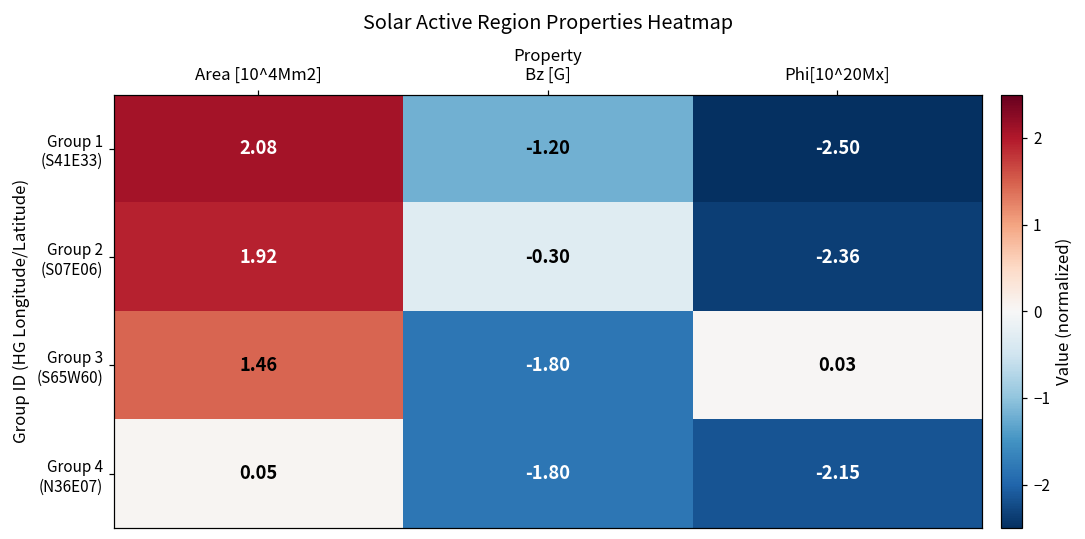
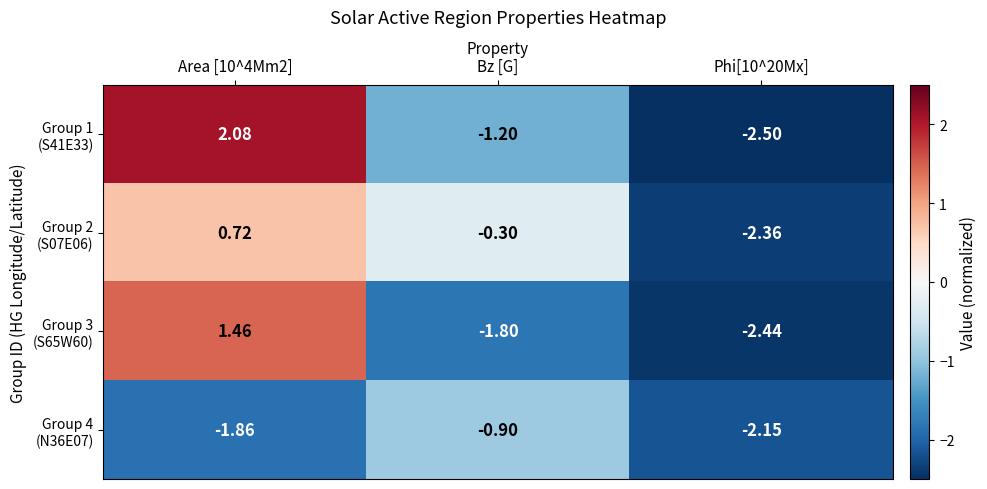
  {
    "Group 1 (S41E33)": {
      "Area [10^4Mm2]": 2.08,
      "Bz [G]": -1.20,
      "Phi[10^20Mx]": -2.50
    },
    "Group 2 (S07E06)": {
-     "Area [10^4Mm2]": 1.92,
+     "Area [10^4Mm2]": 0.72,
      "Bz [G]": -0.30,
      "Phi[10^20Mx]": -2.36
    },
    "Group 3 (S65W60)": {
      "Area [10^4Mm2]": 1.46,
      "Bz [G]": -1.80,
-     "Phi[10^20Mx]": 0.03
+     "Phi[10^20Mx]": -2.44
    },
    "Group 4 (N36E07)": {
-     "Area [10^4Mm2]": 0.05,
-     "Bz [G]": -1.80,
+     "Area [10^4Mm2]": -1.86,
+     "Bz [G]": -0.90,
      "Phi[10^20Mx]": -2.15
    }
  }
